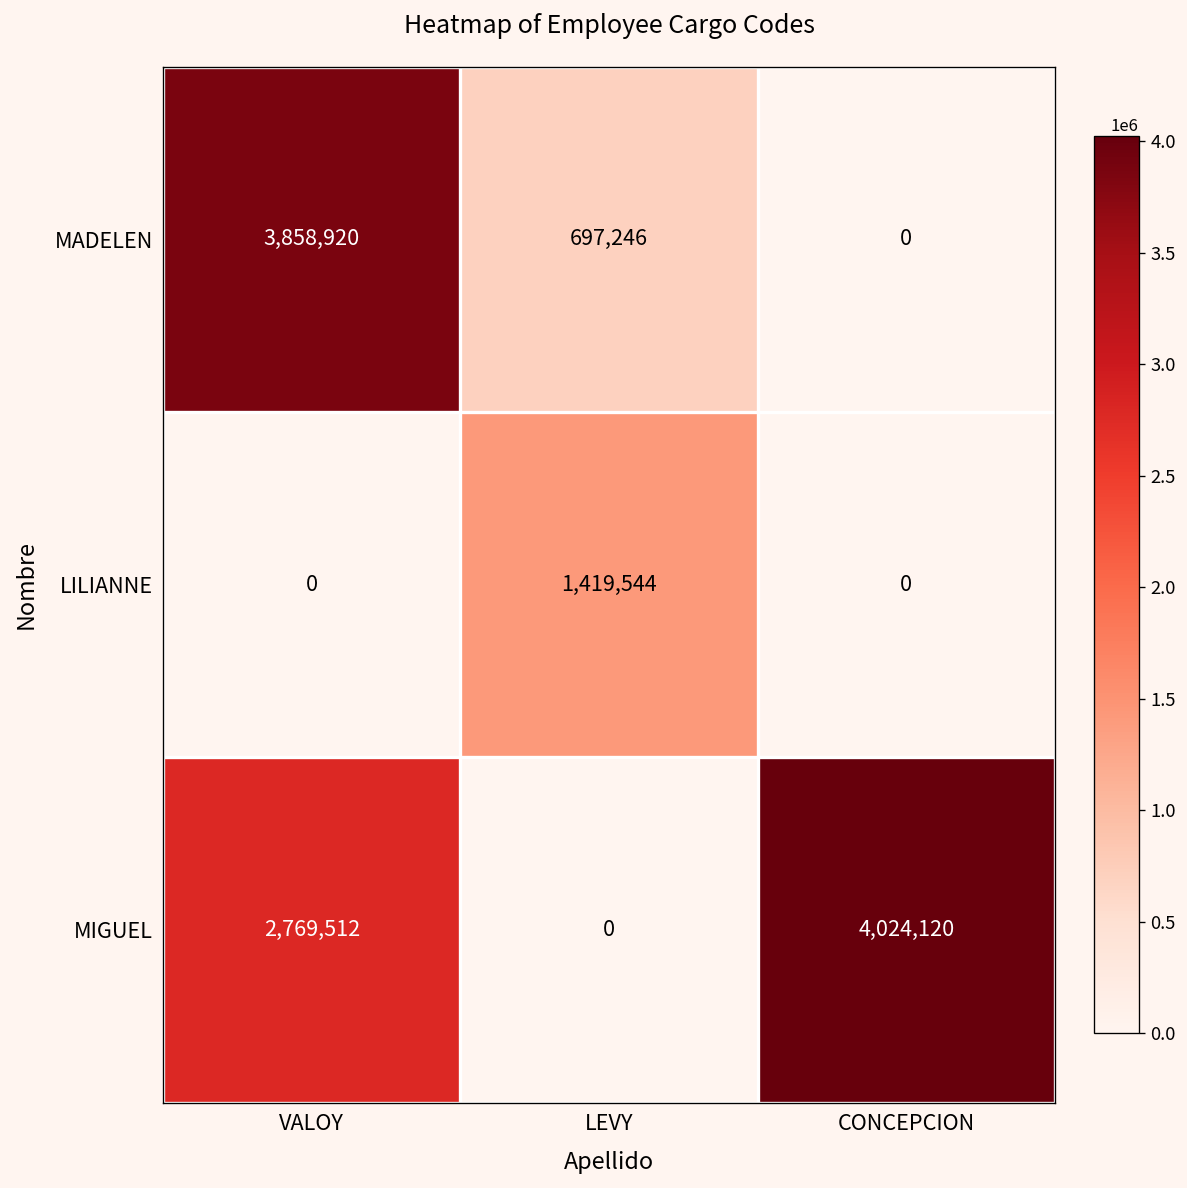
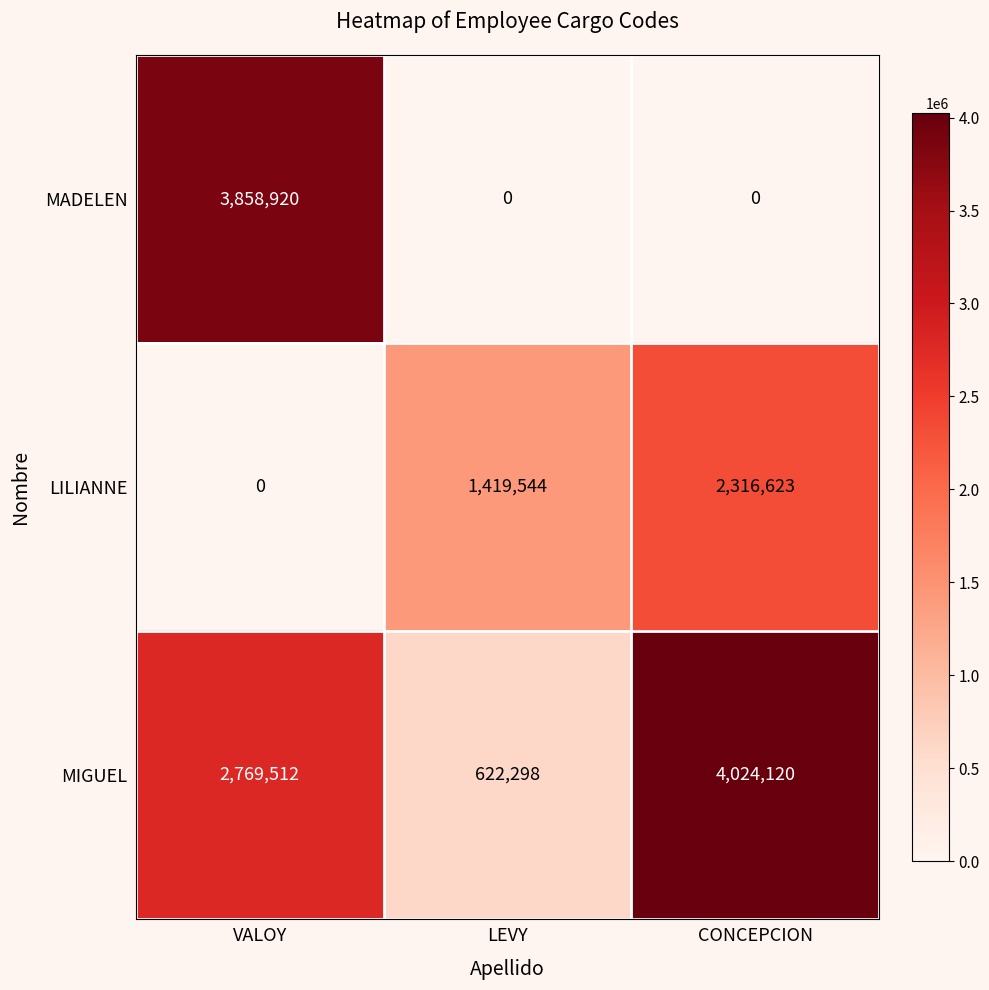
  {
    "MADELEN": {
      "VALOY": "3,858,920",
-     "LEVY": "697,246",
+     "LEVY": "0",
      "CONCEPCION": "0"
    },
    "LILIANNE": {
      "VALOY": "0",
      "LEVY": "1,419,544",
-     "CONCEPCION": "0"
+     "CONCEPCION": "2,316,623"
    },
    "MIGUEL": {
      "VALOY": "2,769,512",
-     "LEVY": "0",
+     "LEVY": "622,298",
      "CONCEPCION": "4,024,120"
    }
  }
